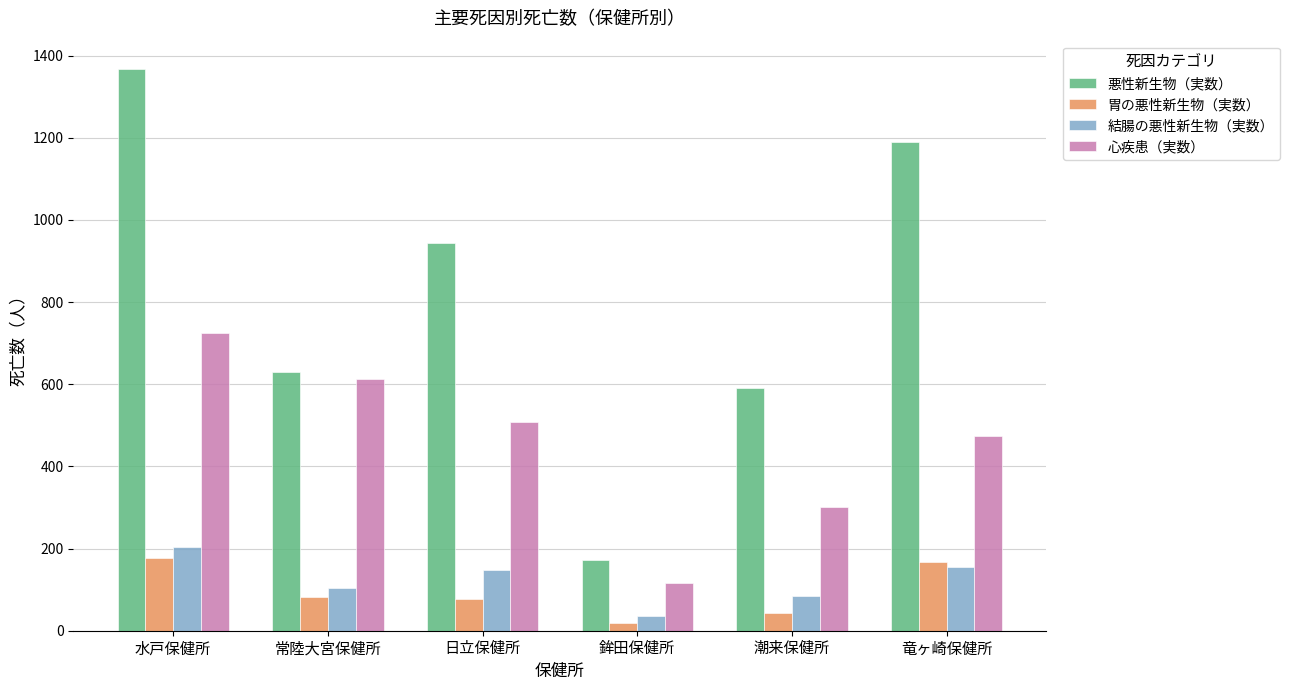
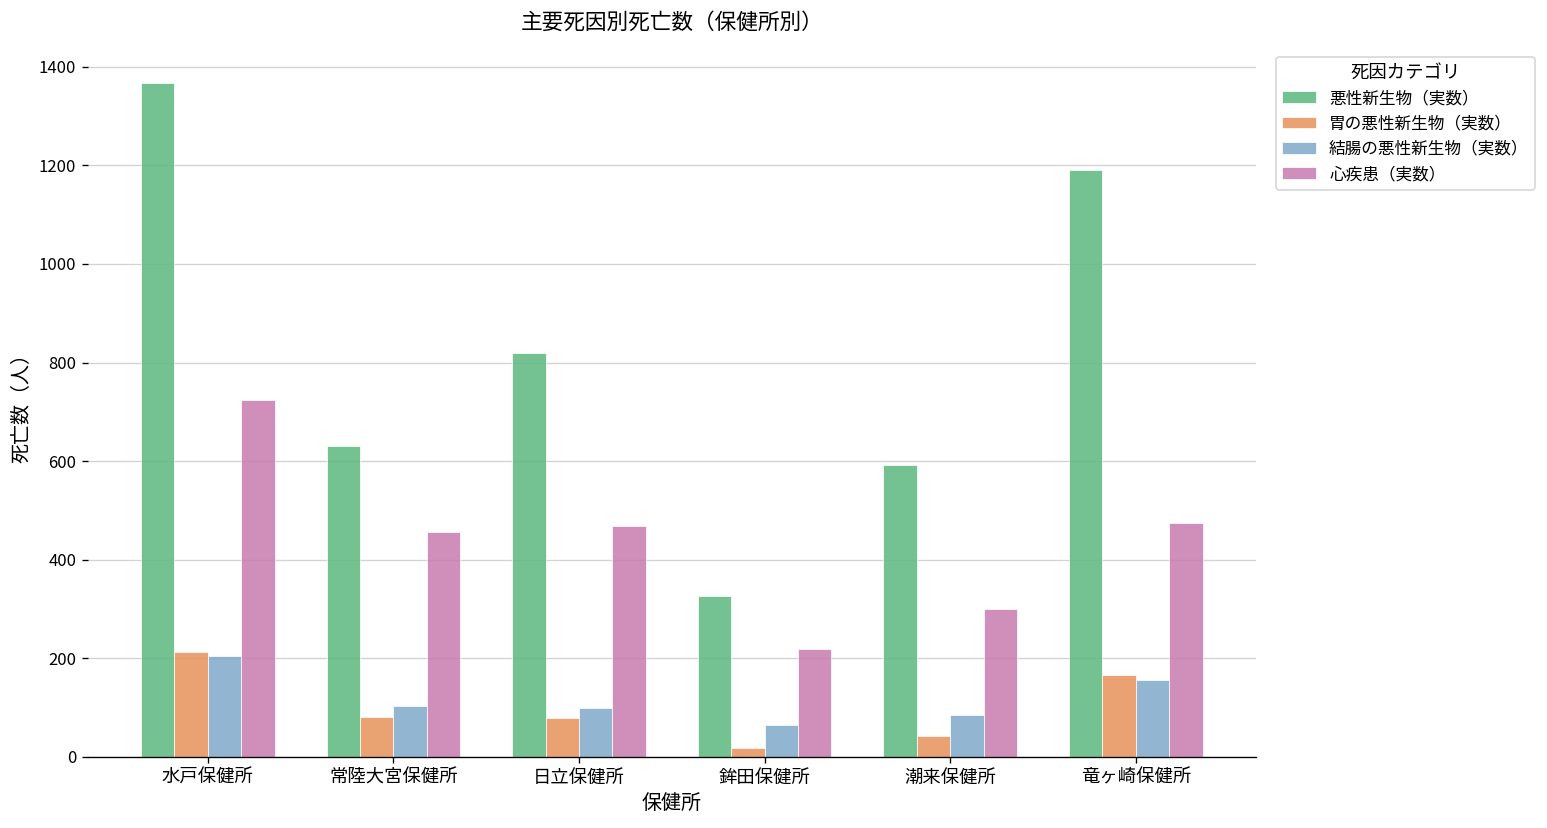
  {
    "悪性新生物（実数）": {
      "水戸保健所": 1370,
      "常陸大宮保健所": 630,
-     "日立保健所": 950,
-     "鉾田保健所": 170,
+     "日立保健所": 820,
+     "鉾田保健所": 330,
      "潮来保健所": 590,
      "竜ヶ崎保健所": 1190
    },
    "胃の悪性新生物（実数）": {
-     "水戸保健所": 180,
+     "水戸保健所": 210,
      "常陸大宮保健所": 80,
      "日立保健所": 80,
      "鉾田保健所": 20,
      "潮来保健所": 40,
      "竜ヶ崎保健所": 170
    },
    "結腸の悪性新生物（実数）": {
      "水戸保健所": 210,
      "常陸大宮保健所": 100,
-     "日立保健所": 150,
-     "鉾田保健所": 40,
+     "日立保健所": 100,
+     "鉾田保健所": 60,
      "潮来保健所": 90,
      "竜ヶ崎保健所": 160
    },
    "心疾患（実数）": {
      "水戸保健所": 720,
-     "常陸大宮保健所": 610,
-     "日立保健所": 510,
-     "鉾田保健所": 120,
+     "常陸大宮保健所": 460,
+     "日立保健所": 470,
+     "鉾田保健所": 220,
      "潮来保健所": 300,
      "竜ヶ崎保健所": 470
    }
  }
